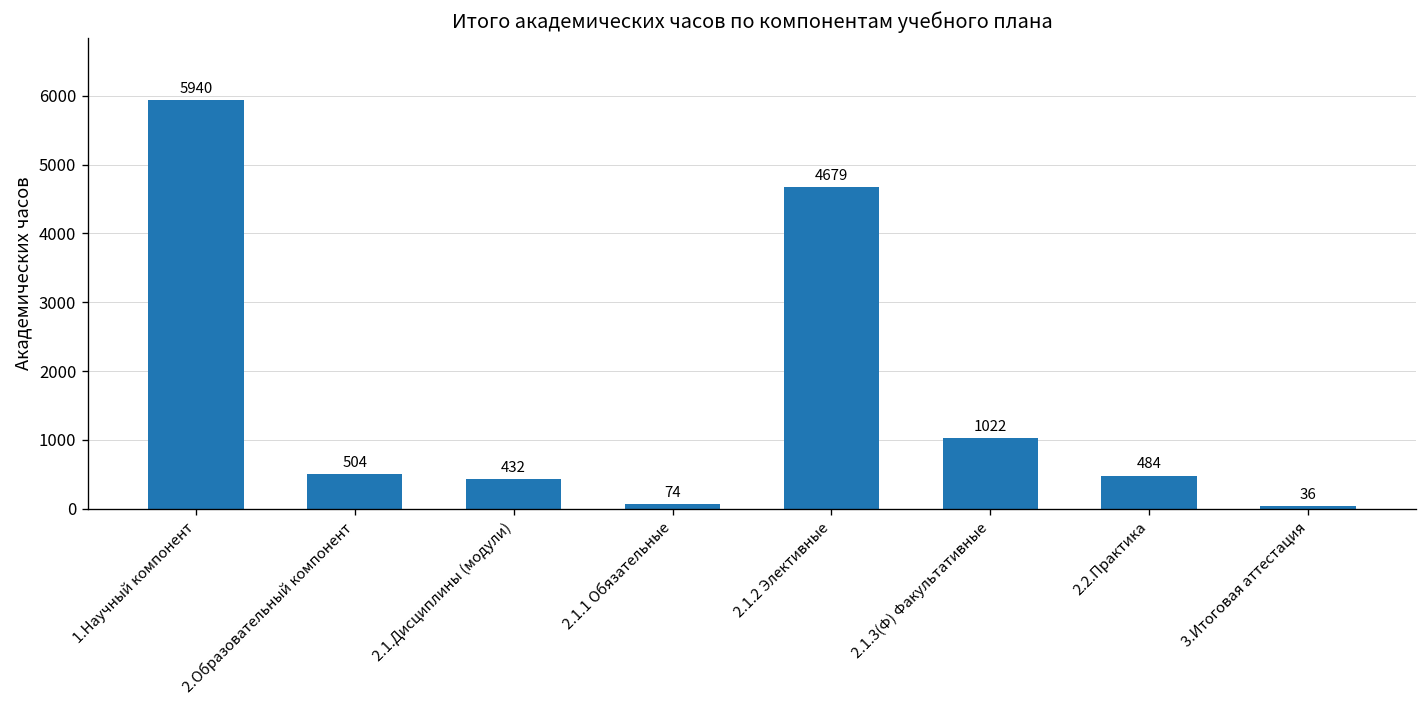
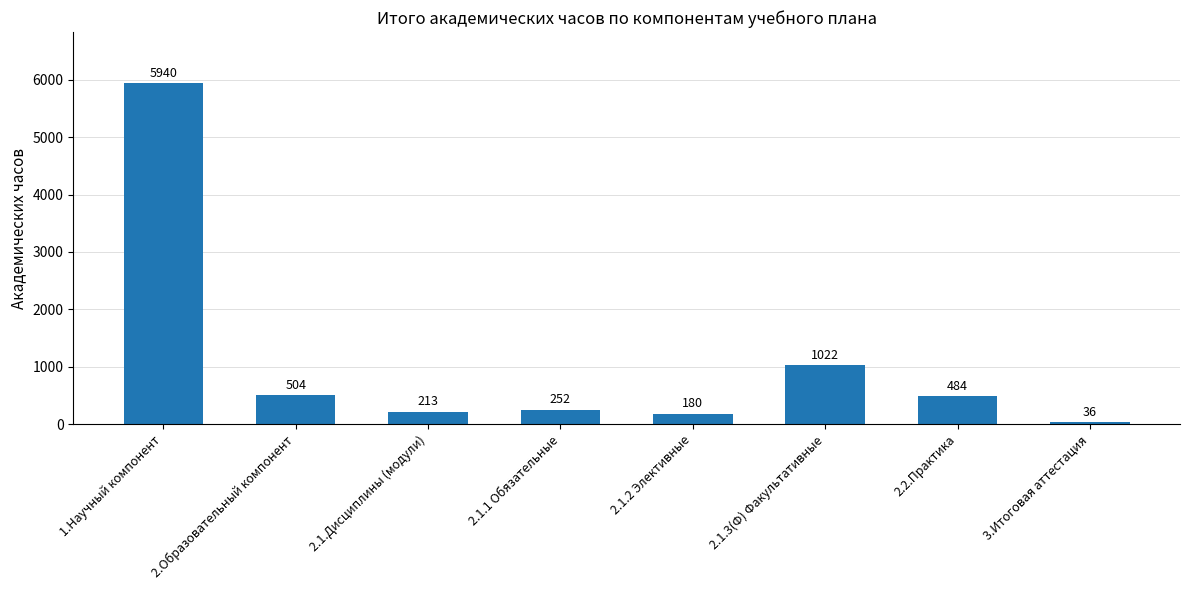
  {
    "1.Научный компонент": 5940,
    "2.Образовательный компонент": 504,
-   "2.1.Дисциплины (модули)": 432,
-   "2.1.1 Обязательные": 74,
-   "2.1.2 Элективные": 4679,
+   "2.1.Дисциплины (модули)": 213,
+   "2.1.1 Обязательные": 252,
+   "2.1.2 Элективные": 180,
    "2.1.3(Ф) Факультативные": 1022,
    "2.2.Практика": 484,
    "3.Итоговая аттестация": 36
  }
